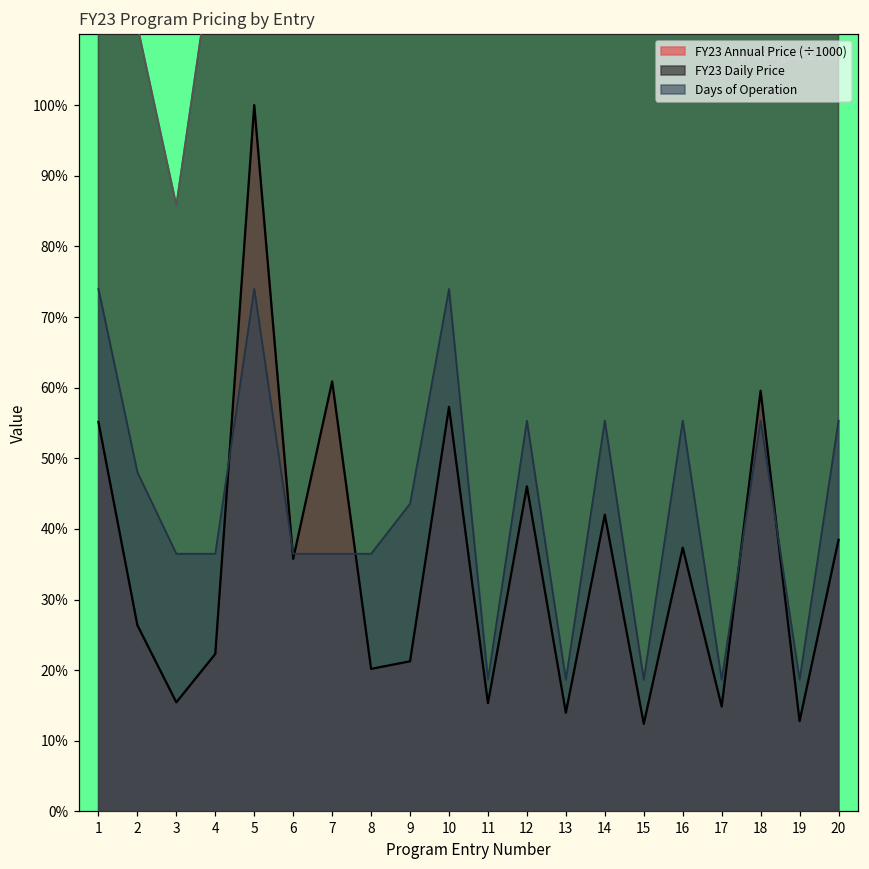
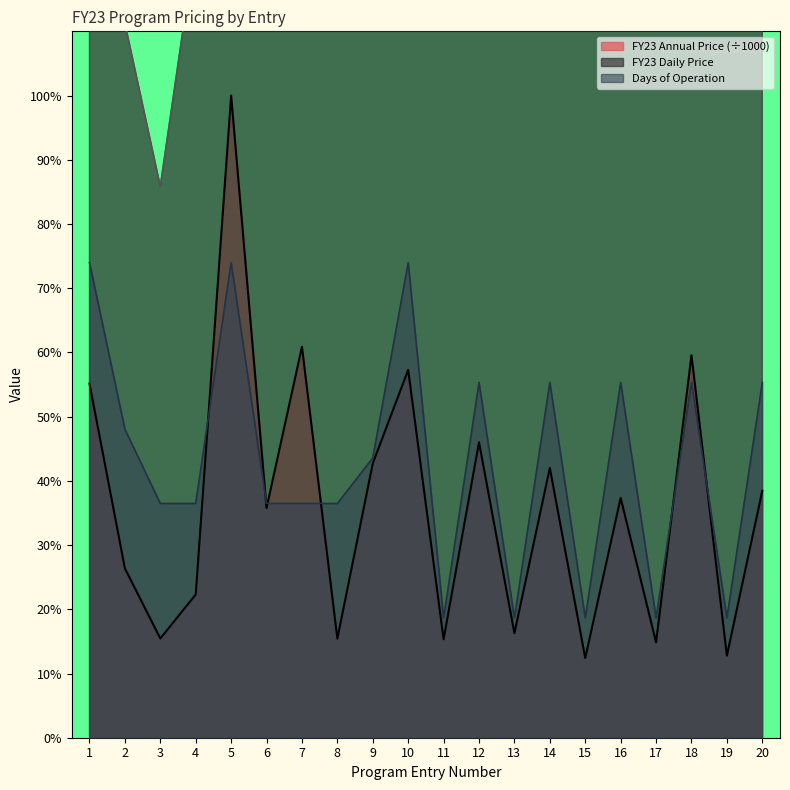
  {
    "FY23 Annual Price (÷1000)": {
      "1": "55%",
      "2": "26%",
      "3": "15%",
      "4": "22%",
      "5": "100%",
      "6": "36%",
      "7": "61%",
-     "8": "20%",
-     "9": "21%",
+     "8": "15%",
+     "9": "43%",
      "10": "57%",
      "11": "15%",
      "12": "46%",
-     "13": "14%",
+     "13": "16%",
      "14": "42%",
      "15": "12%",
      "16": "37%",
      "17": "15%",
      "18": "60%",
      "19": "13%",
      "20": "38%"
    }
  }
